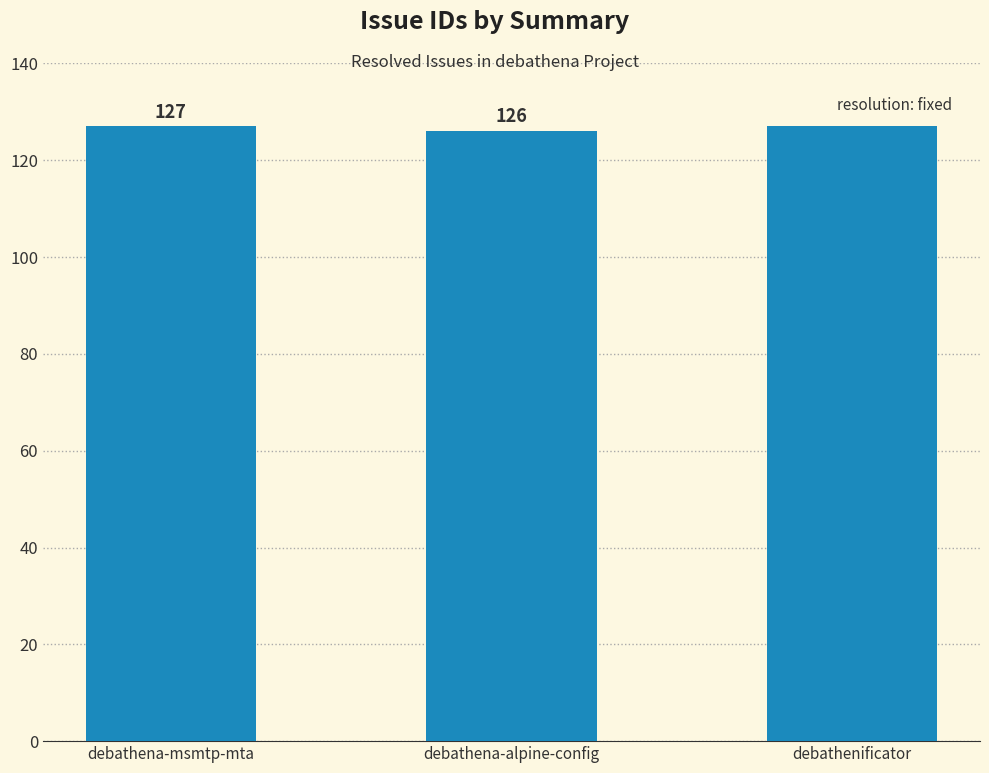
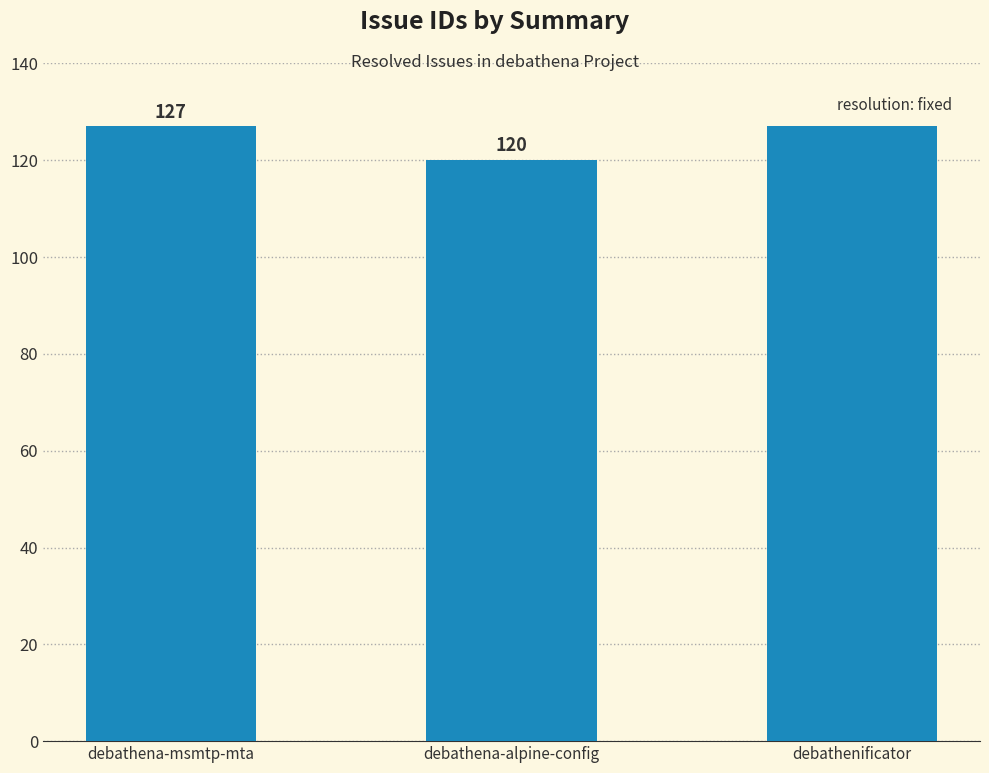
  {
    "debathena-msmtp-mta": 127,
-   "debathena-alpine-config": 126
+   "debathena-alpine-config": 120
  }
